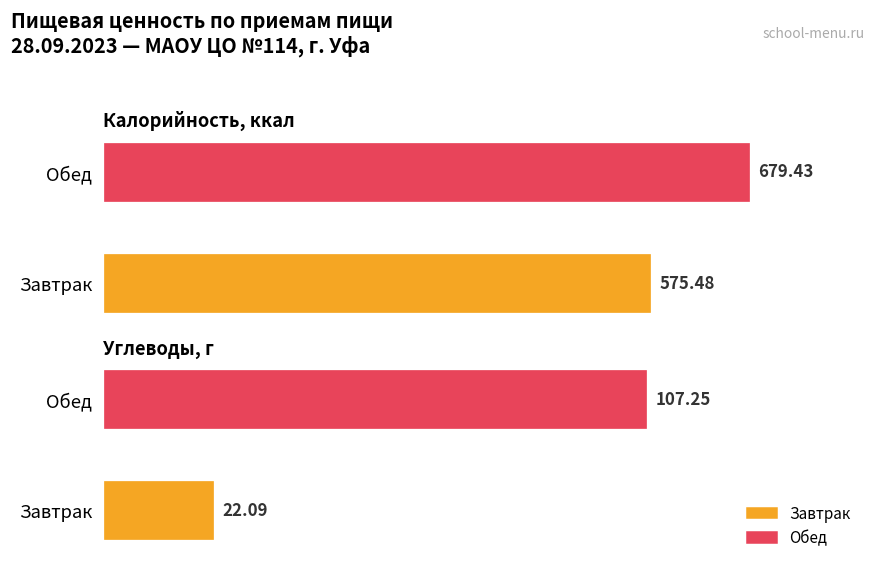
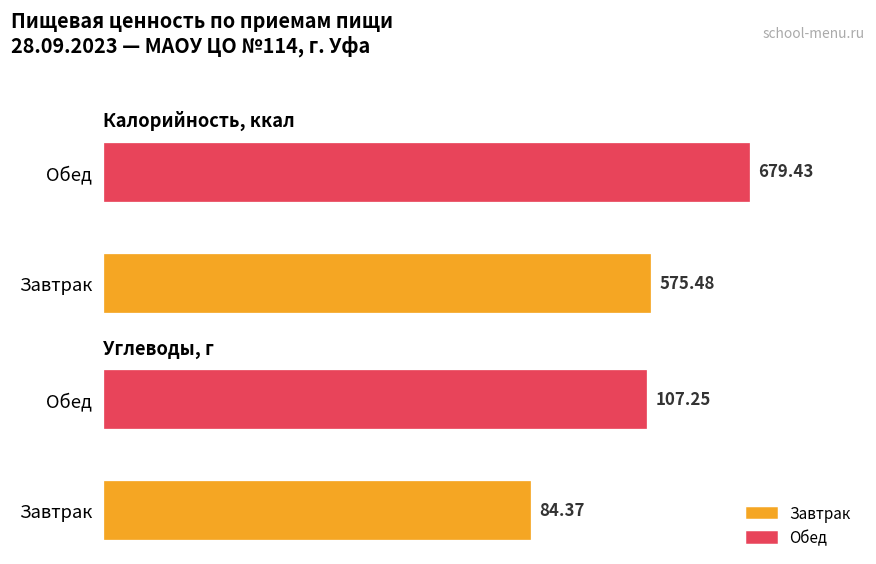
  {
    "Калорийность, ккал": {
      "Обед": 679.43,
      "Завтрак": 575.48
    },
    "Углеводы, г": {
      "Обед": 107.25,
-     "Завтрак": 22.09
+     "Завтрак": 84.37
    }
  }
